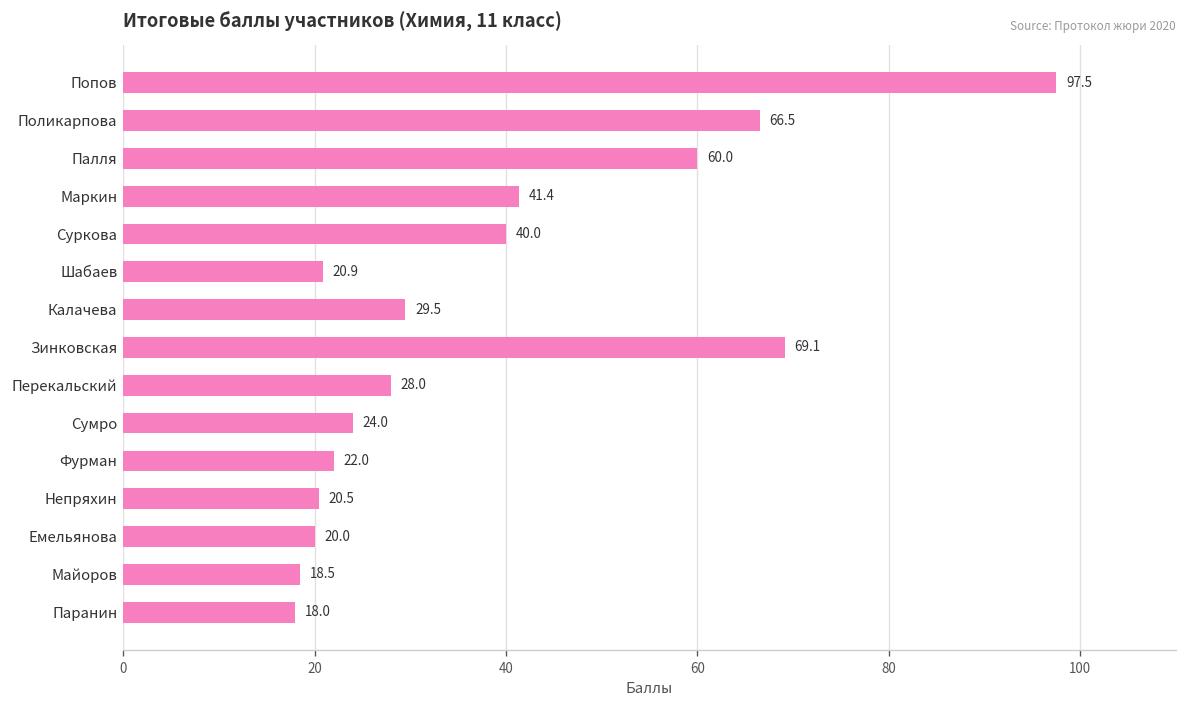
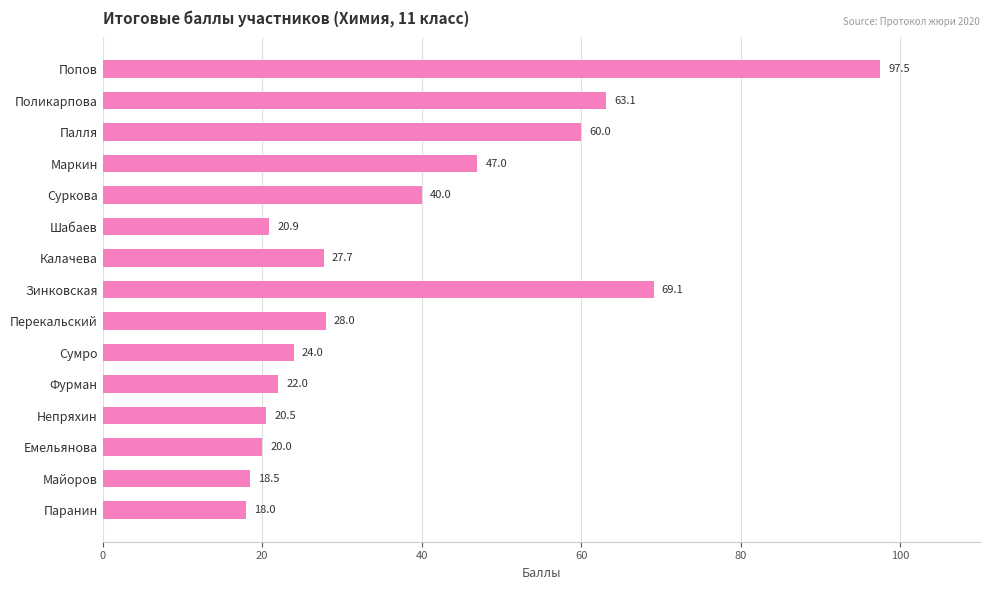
  {
    "Попов": 97.5,
-   "Поликарпова": 66.5,
+   "Поликарпова": 63.1,
    "Палля": 60.0,
-   "Маркин": 41.4,
+   "Маркин": 47.0,
    "Суркова": 40.0,
    "Шабаев": 20.9,
-   "Калачева": 29.5,
+   "Калачева": 27.7,
    "Зинковская": 69.1,
    "Перекальский": 28.0,
    "Сумро": 24.0,
    "Фурман": 22.0,
    "Непряхин": 20.5,
    "Емельянова": 20.0,
    "Майоров": 18.5,
    "Паранин": 18.0
  }
